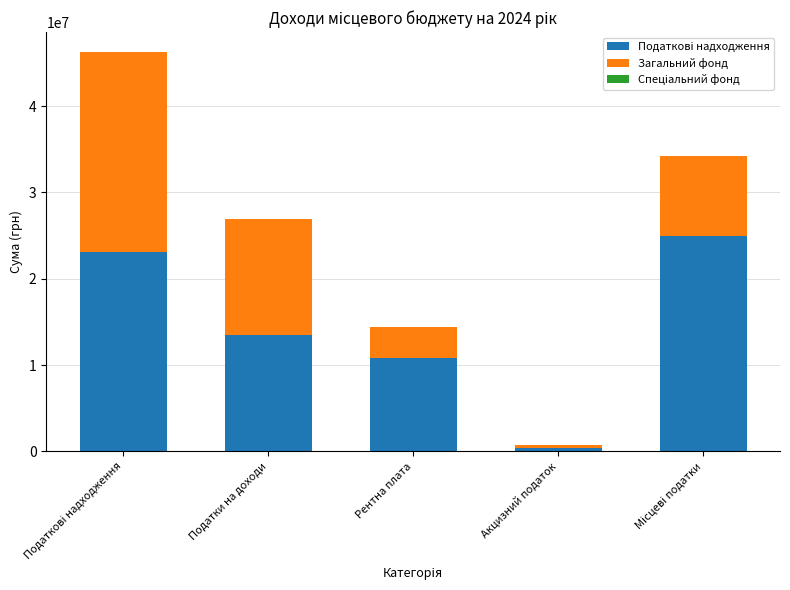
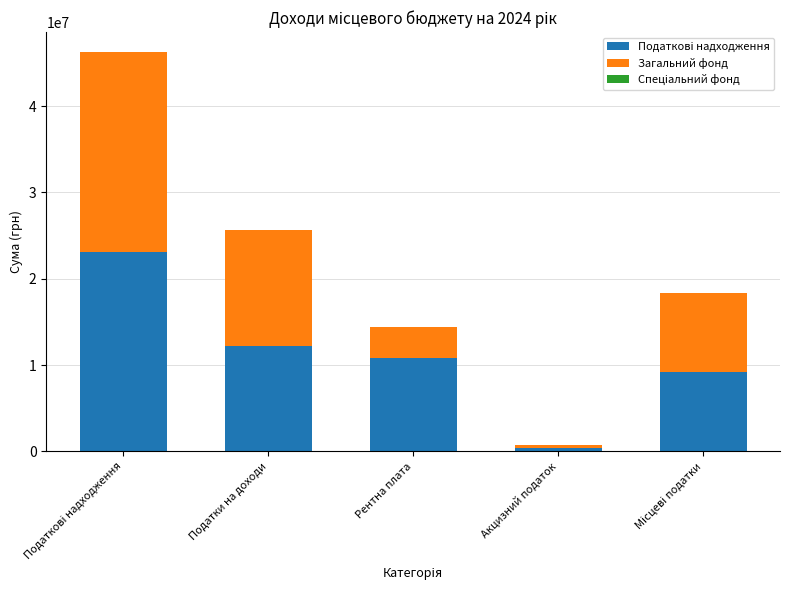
  {
    "Податкові надходження": {
      "Податкові надходження": 23000000,
-     "Податки на доходи": 13000000,
+     "Податки на доходи": 12000000,
      "Рентна плата": 11000000,
      "Акцизний податок": 0,
-     "Місцеві податки": 25000000
+     "Місцеві податки": 9000000
    },
    "Спеціальний фонд": {
      "Податкові надходження": 23000000,
      "Акцизний податок": 0
    }
  }
